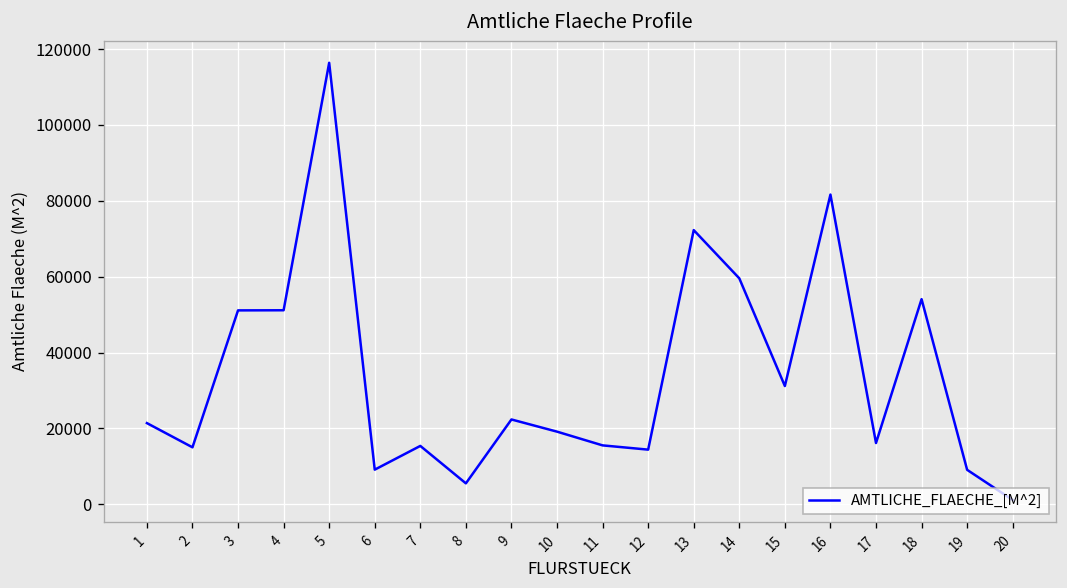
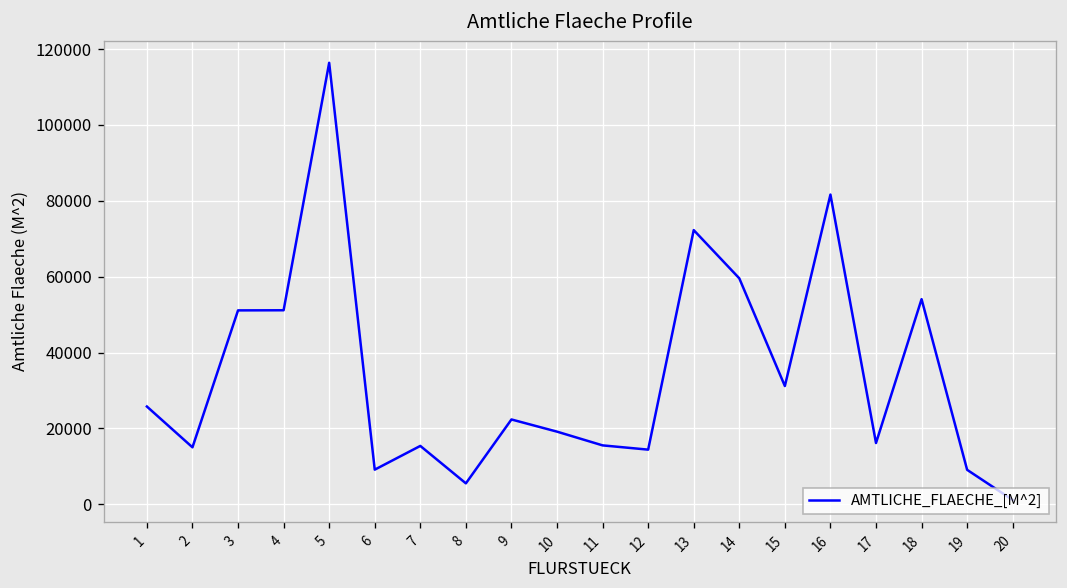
  {
-   "1": 21000,
+   "1": 26000,
    "2": 15000,
    "3": 51000,
    "4": 51000,
    "5": 116000,
    "6": 9000,
    "7": 15000,
    "8": 5000,
    "9": 22000,
    "10": 19000,
    "11": 16000,
    "12": 14000,
    "13": 72000,
    "14": 60000,
    "15": 31000,
    "16": 82000,
    "17": 16000,
    "18": 54000,
    "19": 9000
  }
